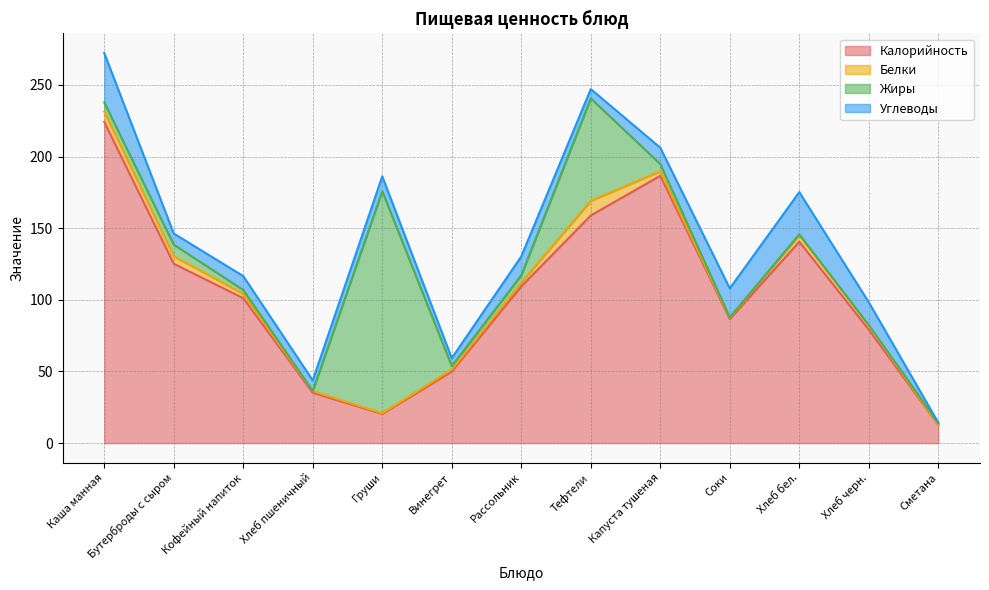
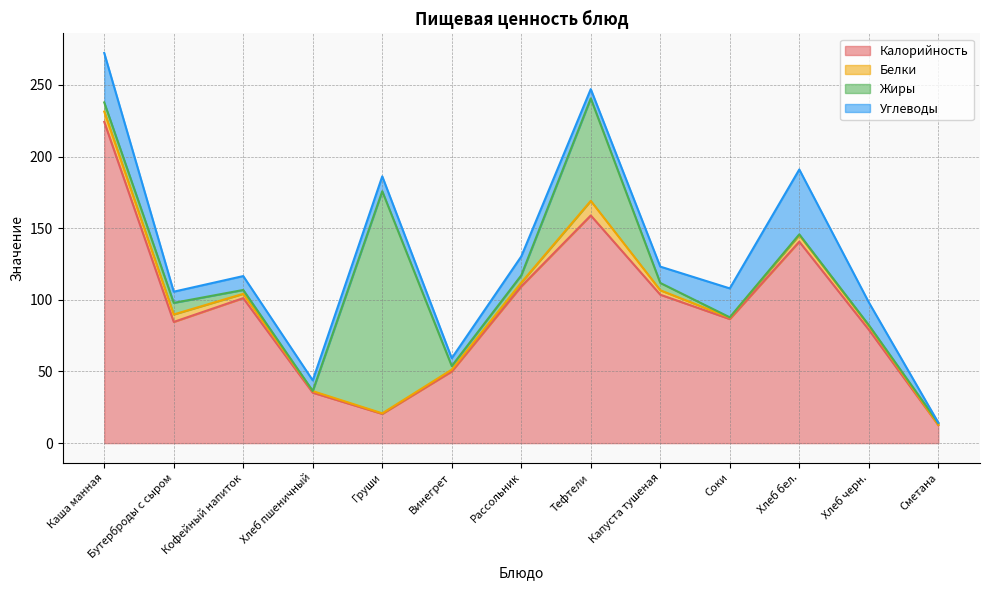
  {
    "Калорийность": {
      "Каша манная": 224,
-     "Бутерброды с сыром": 125,
+     "Бутерброды с сыром": 85,
      "Кофейный напиток": 101,
      "Рассольник": 109,
      "Тефтели": 159,
-     "Капуста тушеная": 187,
+     "Капуста тушеная": 104,
      "Хлеб бел.": 141,
      "Хлеб черн.": 79
    },
    "Белки": {
      "Каша манная": 7,
      "Бутерброды с сыром": 5,
      "Кофейный напиток": 3,
      "Рассольник": 3,
      "Тефтели": 10,
      "Капуста тушеная": 3
    },
    "Жиры": {
      "Каша манная": 6,
      "Бутерброды с сыром": 8,
      "Кофейный напиток": 3,
      "Груши": 155,
      "Винегрет": 3,
      "Рассольник": 5,
      "Тефтели": 72,
      "Капуста тушеная": 5
    },
    "Углеводы": {
      "Каша манная": 34,
      "Бутерброды с сыром": 8,
      "Кофейный напиток": 10,
      "Хлеб пшеничный": 7,
      "Груши": 10,
      "Винегрет": 6,
      "Рассольник": 13,
      "Тефтели": 7,
      "Капуста тушеная": 11,
      "Соки": 20,
-     "Хлеб бел.": 30,
+     "Хлеб бел.": 45,
      "Хлеб черн.": 16
    }
  }
